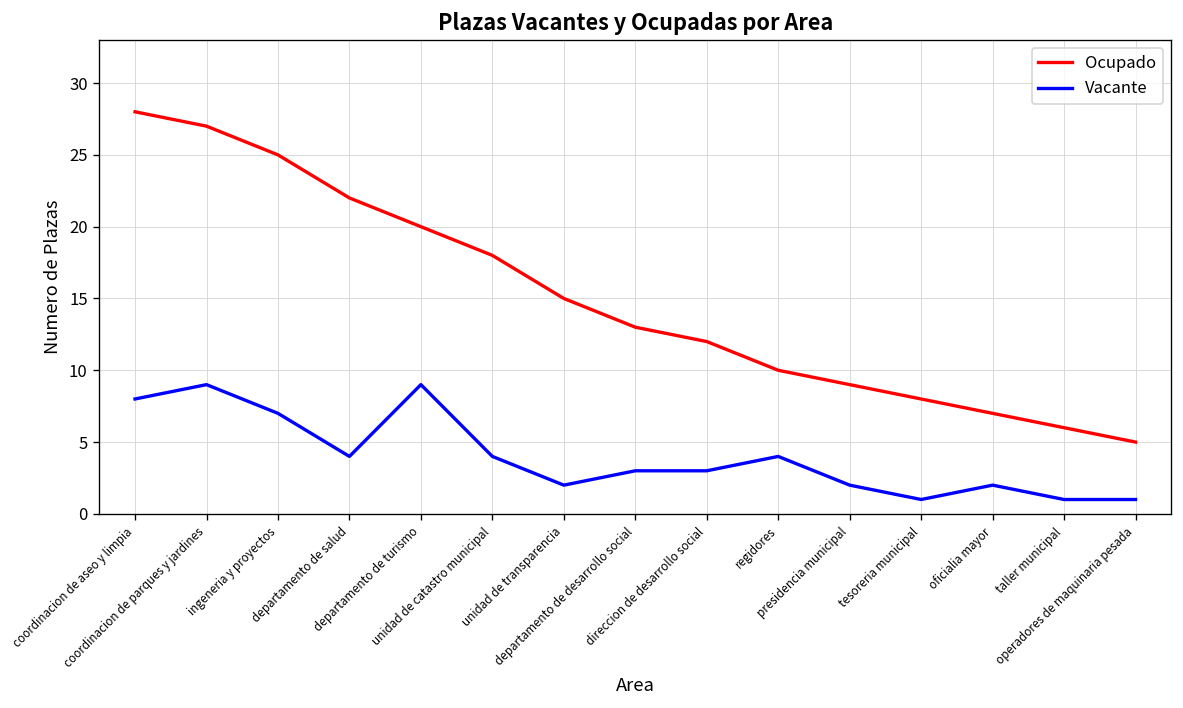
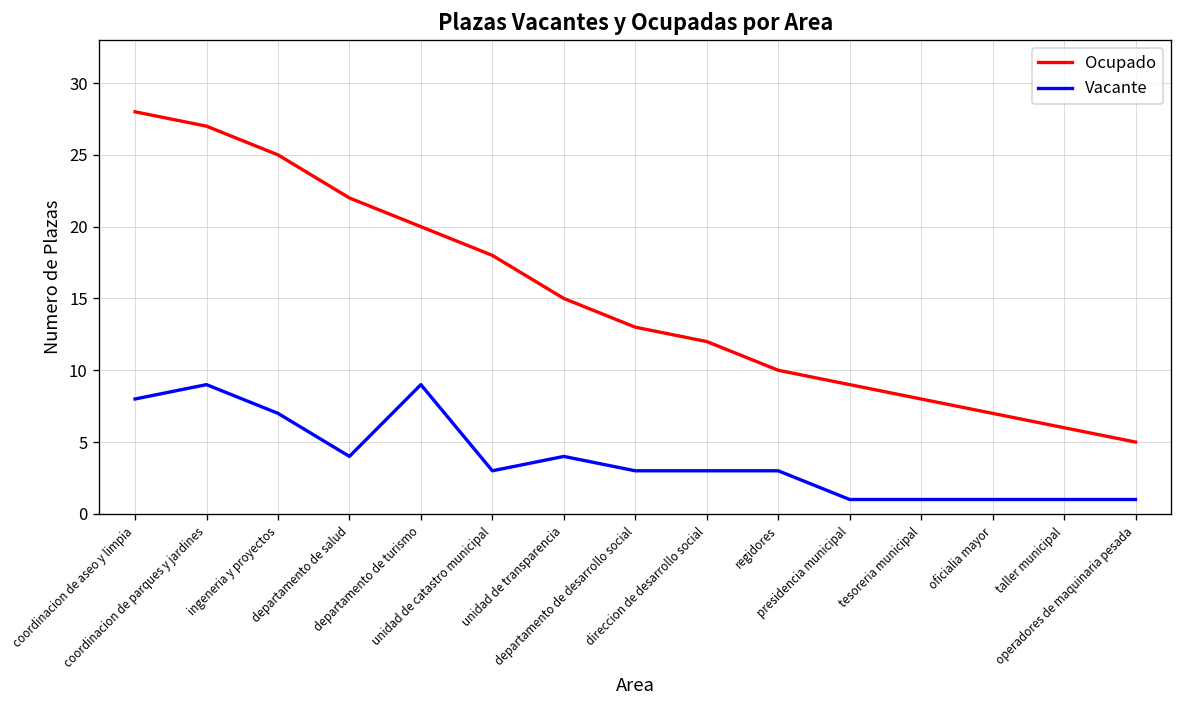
  {
    "Ocupado": {
      "coordinacion de aseo y limpia": 28,
      "coordinacion de parques y jardines": 27,
      "ingeneria y proyectos": 25,
      "departamento de salud": 22,
      "departamento de turismo": 20,
      "unidad de catastro municipal": 18,
      "unidad de transparencia": 15,
      "departamento de desarrollo social": 13,
      "direccion de desarrollo social": 12,
      "regidores": 10,
      "presidencia municipal": 9,
      "tesoreria municipal": 8,
      "oficialia mayor": 7,
      "taller municipal": 6,
      "operadores de maquinaria pesada": 5
    },
    "Vacante": {
      "coordinacion de aseo y limpia": 8,
      "coordinacion de parques y jardines": 9,
      "ingeneria y proyectos": 7,
      "departamento de salud": 4,
      "departamento de turismo": 9,
-     "unidad de catastro municipal": 4,
-     "unidad de transparencia": 2,
+     "unidad de catastro municipal": 3,
+     "unidad de transparencia": 4,
      "departamento de desarrollo social": 3,
      "direccion de desarrollo social": 3,
-     "regidores": 4,
-     "presidencia municipal": 2,
+     "regidores": 3,
+     "presidencia municipal": 1,
      "tesoreria municipal": 1,
-     "oficialia mayor": 2,
+     "oficialia mayor": 1,
      "taller municipal": 1,
      "operadores de maquinaria pesada": 1
    }
  }
